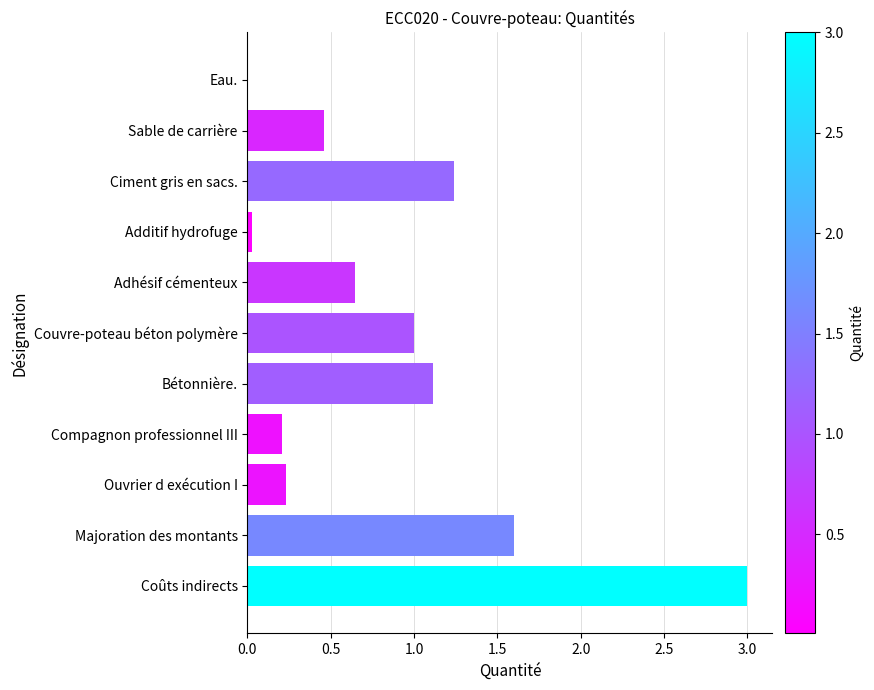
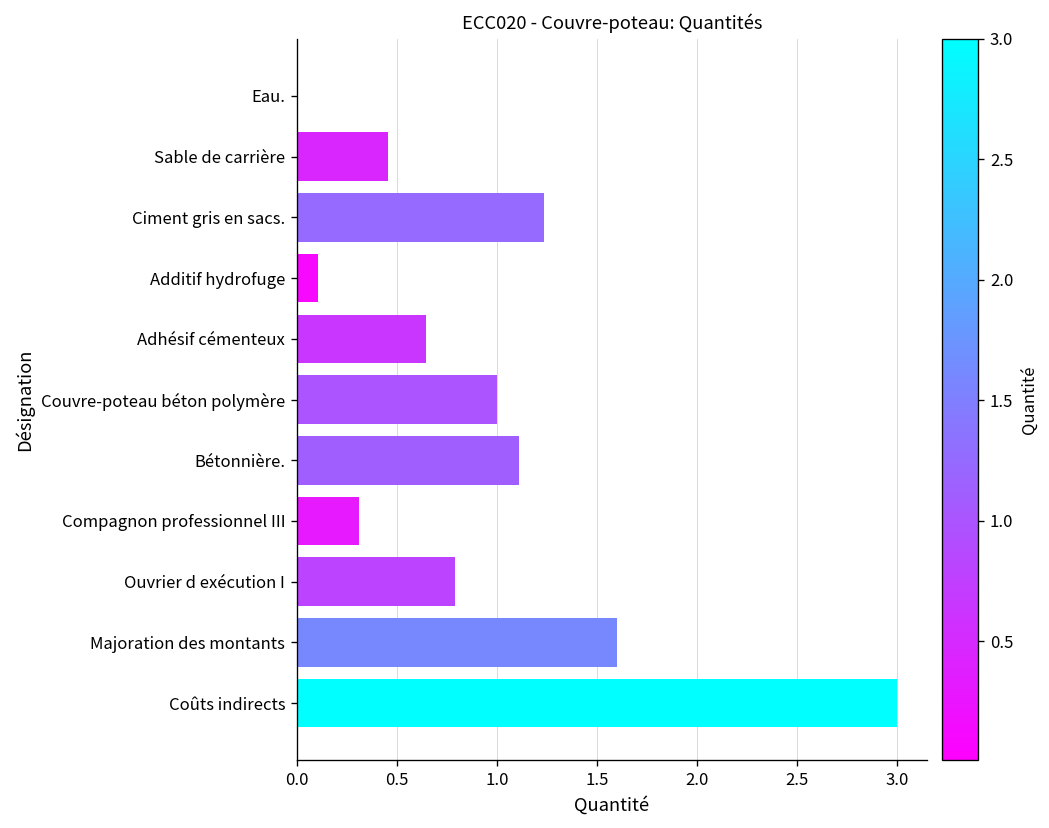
  {
    "Sable de carrière": 0.46,
    "Ciment gris en sacs.": 1.24,
-   "Additif hydrofuge": 0.03,
+   "Additif hydrofuge": 0.11,
    "Adhésif cémenteux": 0.65,
    "Couvre-poteau béton polymère": 1.00,
    "Bétonnière.": 1.11,
-   "Compagnon professionnel III": 0.21,
-   "Ouvrier d exécution I": 0.23,
+   "Compagnon professionnel III": 0.31,
+   "Ouvrier d exécution I": 0.79,
    "Majoration des montants": 1.60,
    "Coûts indirects": 3.00
  }
